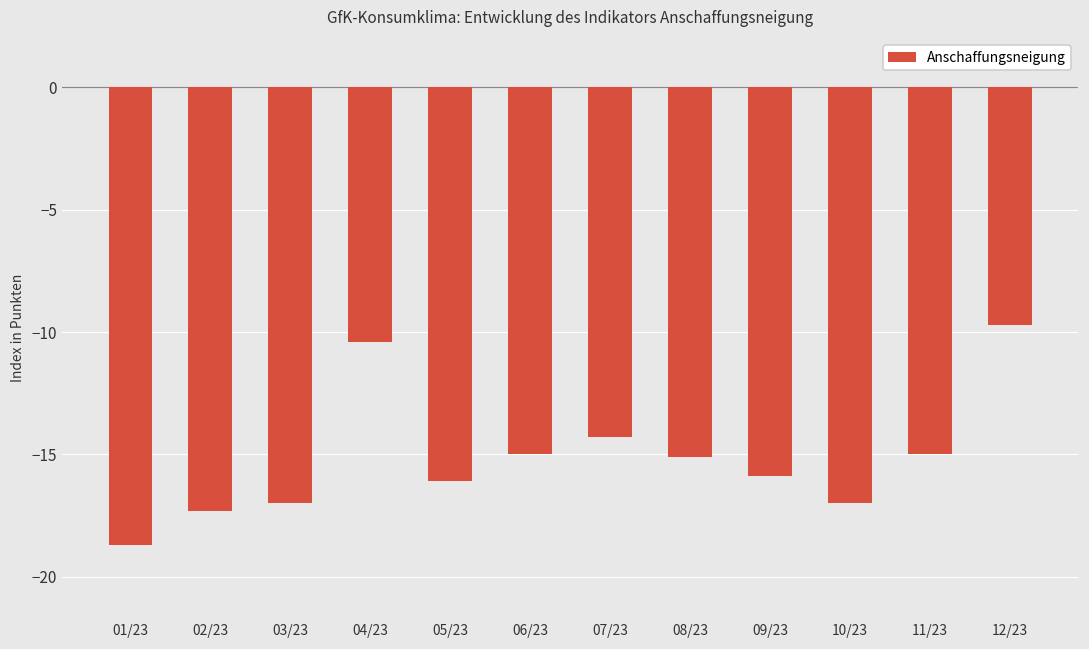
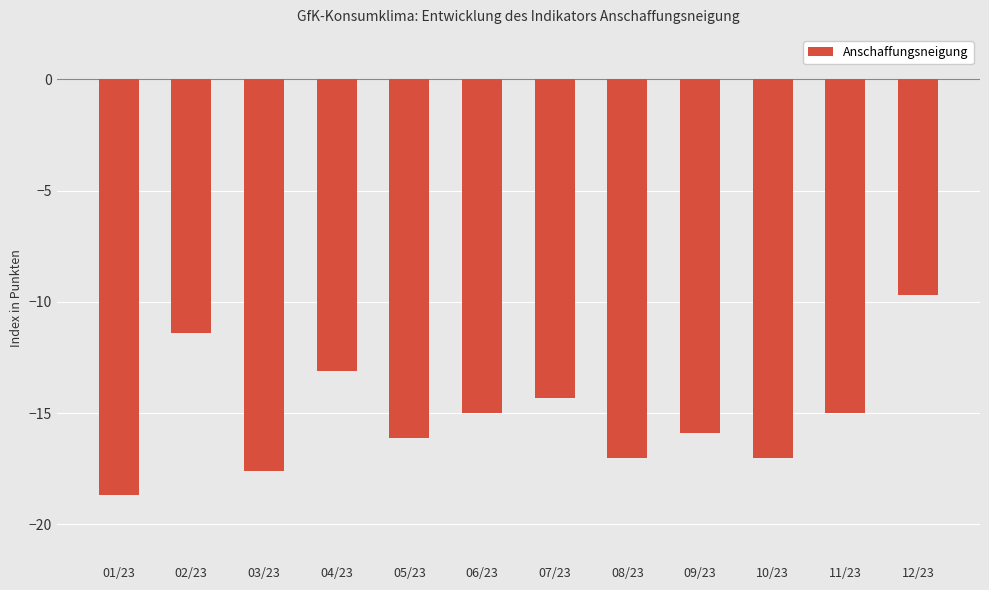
  {
    "01/23": -18.7,
-   "02/23": -17.3,
-   "03/23": -17.0,
-   "04/23": -10.4,
+   "02/23": -11.4,
+   "03/23": -17.6,
+   "04/23": -13.1,
    "05/23": -16.1,
    "06/23": -15.0,
    "07/23": -14.3,
-   "08/23": -15.1,
+   "08/23": -17.0,
    "09/23": -15.9,
    "10/23": -17.0,
    "11/23": -15.0,
    "12/23": -9.7
  }
